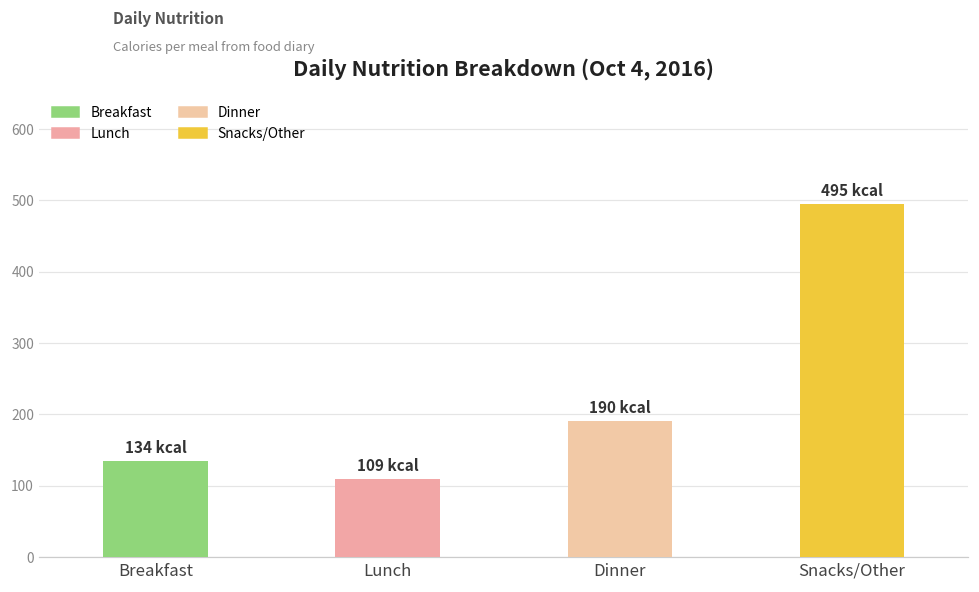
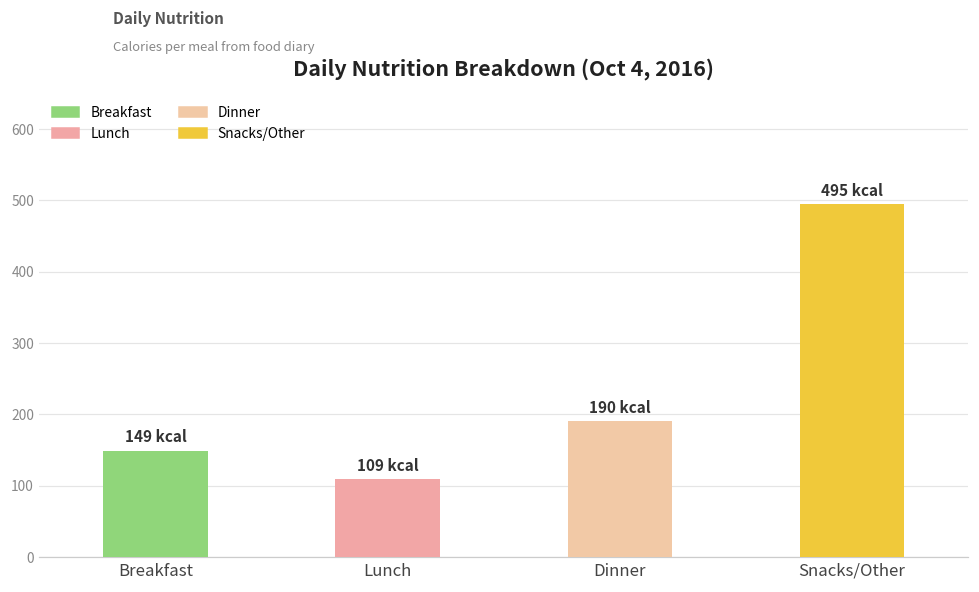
  {
-   "Breakfast": 134,
+   "Breakfast": 149,
    "Lunch": 109,
    "Dinner": 190,
    "Snacks/Other": 495
  }
